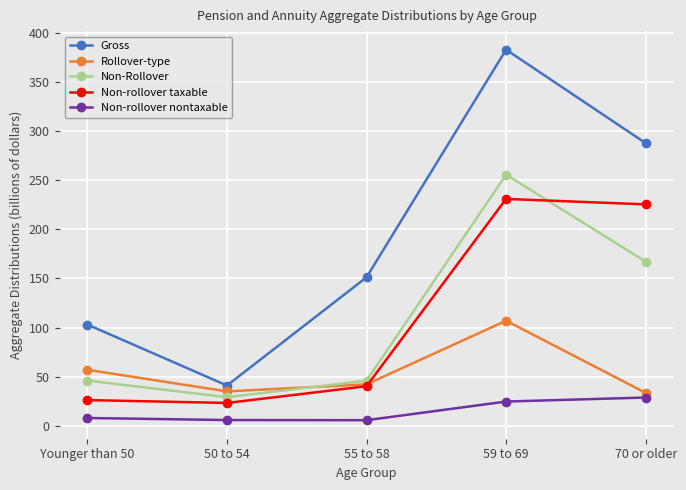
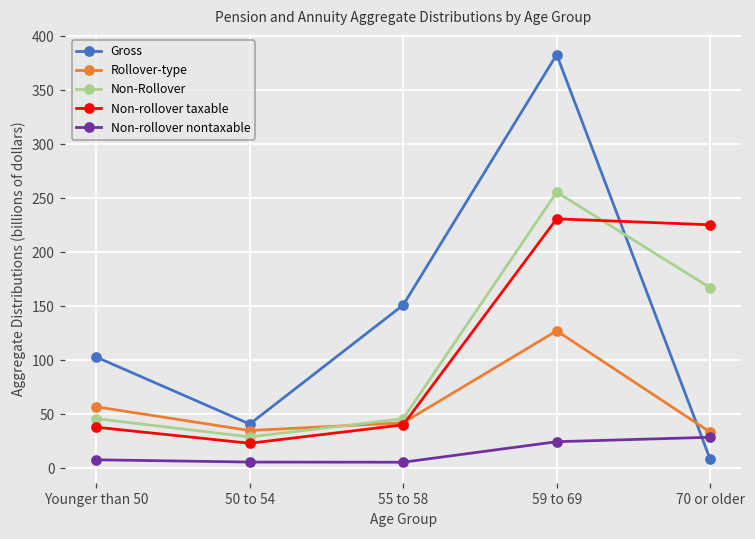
  {
    "Gross": {
      "Younger than 50": 100,
      "50 to 54": 40,
      "55 to 58": 150,
      "59 to 69": 380,
-     "70 or older": 290
+     "70 or older": 10
    },
    "Rollover-type": {
      "Younger than 50": 60,
      "50 to 54": 40,
-     "59 to 69": 110,
+     "59 to 69": 130,
      "70 or older": 30
    },
    "Non-Rollover": {
      "Younger than 50": 50,
      "50 to 54": 30,
      "55 to 58": 50,
      "59 to 69": 260,
      "70 or older": 170
    },
    "Non-rollover taxable": {
-     "Younger than 50": 30,
+     "Younger than 50": 40,
      "50 to 54": 20,
      "59 to 69": 230,
      "70 or older": 230
    },
    "Non-rollover nontaxable": {
      "Younger than 50": 10,
      "50 to 54": 10,
      "55 to 58": 10,
      "59 to 69": 20,
      "70 or older": 30
    }
  }
